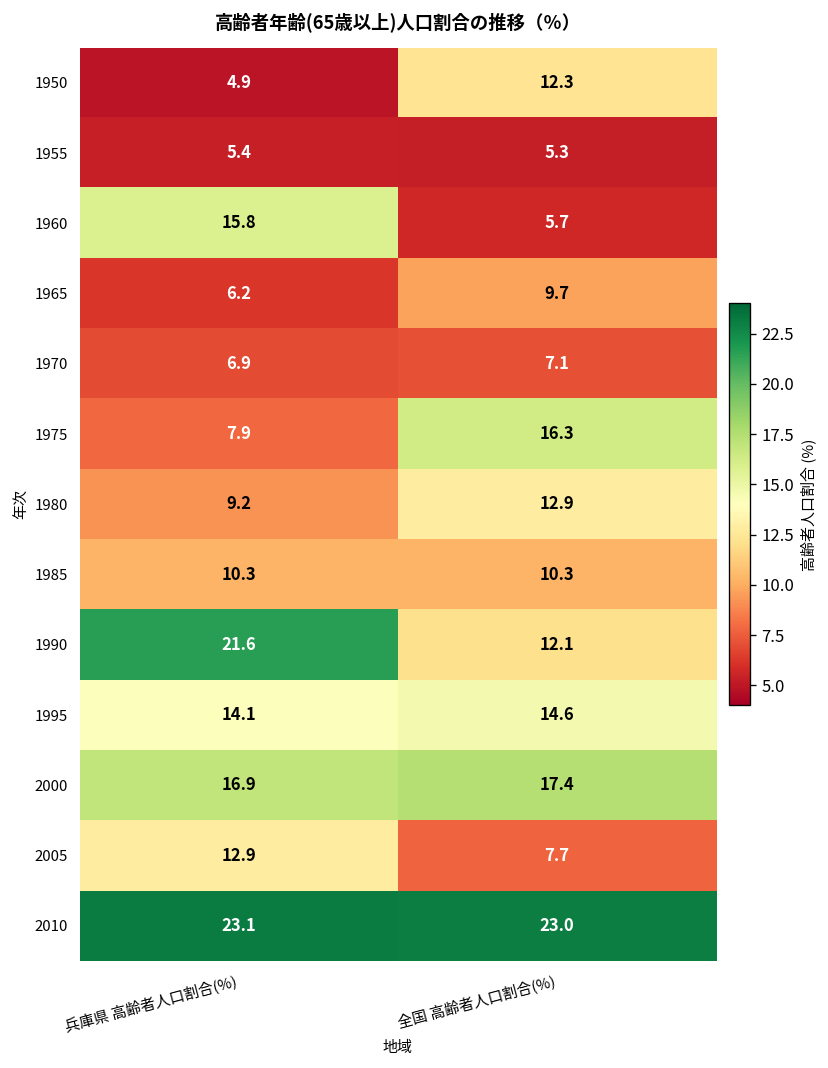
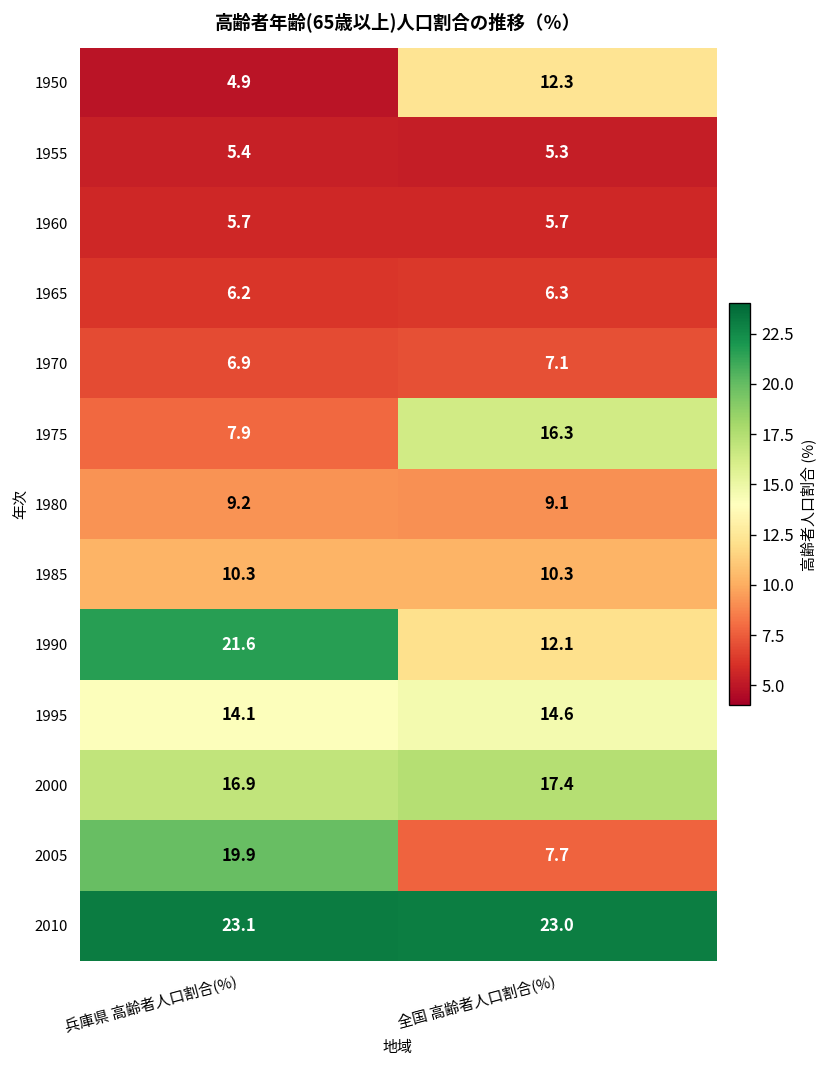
  {
    "1950": {
      "兵庫県 高齢者人口割合(%)": 4.9,
      "全国 高齢者人口割合(%)": 12.3
    },
    "1955": {
      "兵庫県 高齢者人口割合(%)": 5.4,
      "全国 高齢者人口割合(%)": 5.3
    },
    "1960": {
-     "兵庫県 高齢者人口割合(%)": 15.8,
+     "兵庫県 高齢者人口割合(%)": 5.7,
      "全国 高齢者人口割合(%)": 5.7
    },
    "1965": {
      "兵庫県 高齢者人口割合(%)": 6.2,
-     "全国 高齢者人口割合(%)": 9.7
+     "全国 高齢者人口割合(%)": 6.3
    },
    "1970": {
      "兵庫県 高齢者人口割合(%)": 6.9,
      "全国 高齢者人口割合(%)": 7.1
    },
    "1975": {
      "兵庫県 高齢者人口割合(%)": 7.9,
      "全国 高齢者人口割合(%)": 16.3
    },
    "1980": {
      "兵庫県 高齢者人口割合(%)": 9.2,
-     "全国 高齢者人口割合(%)": 12.9
+     "全国 高齢者人口割合(%)": 9.1
    },
    "1985": {
      "兵庫県 高齢者人口割合(%)": 10.3,
      "全国 高齢者人口割合(%)": 10.3
    },
    "1990": {
      "兵庫県 高齢者人口割合(%)": 21.6,
      "全国 高齢者人口割合(%)": 12.1
    },
    "1995": {
      "兵庫県 高齢者人口割合(%)": 14.1,
      "全国 高齢者人口割合(%)": 14.6
    },
    "2000": {
      "兵庫県 高齢者人口割合(%)": 16.9,
      "全国 高齢者人口割合(%)": 17.4
    },
    "2005": {
-     "兵庫県 高齢者人口割合(%)": 12.9,
+     "兵庫県 高齢者人口割合(%)": 19.9,
      "全国 高齢者人口割合(%)": 7.7
    },
    "2010": {
      "兵庫県 高齢者人口割合(%)": 23.1,
      "全国 高齢者人口割合(%)": 23.0
    }
  }
